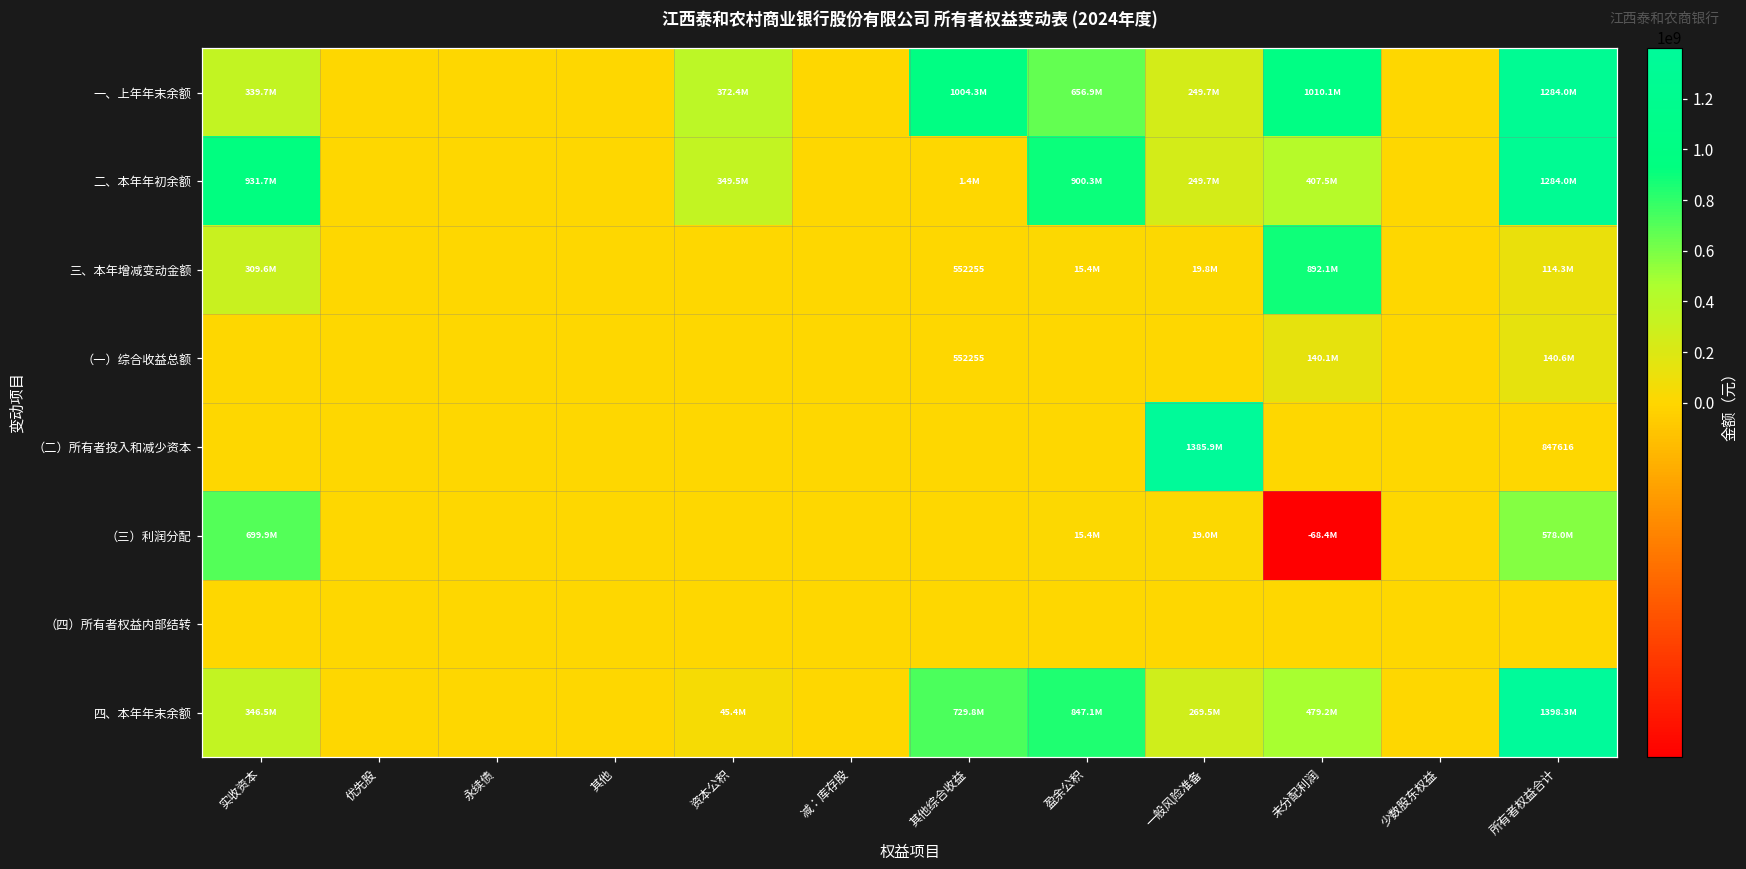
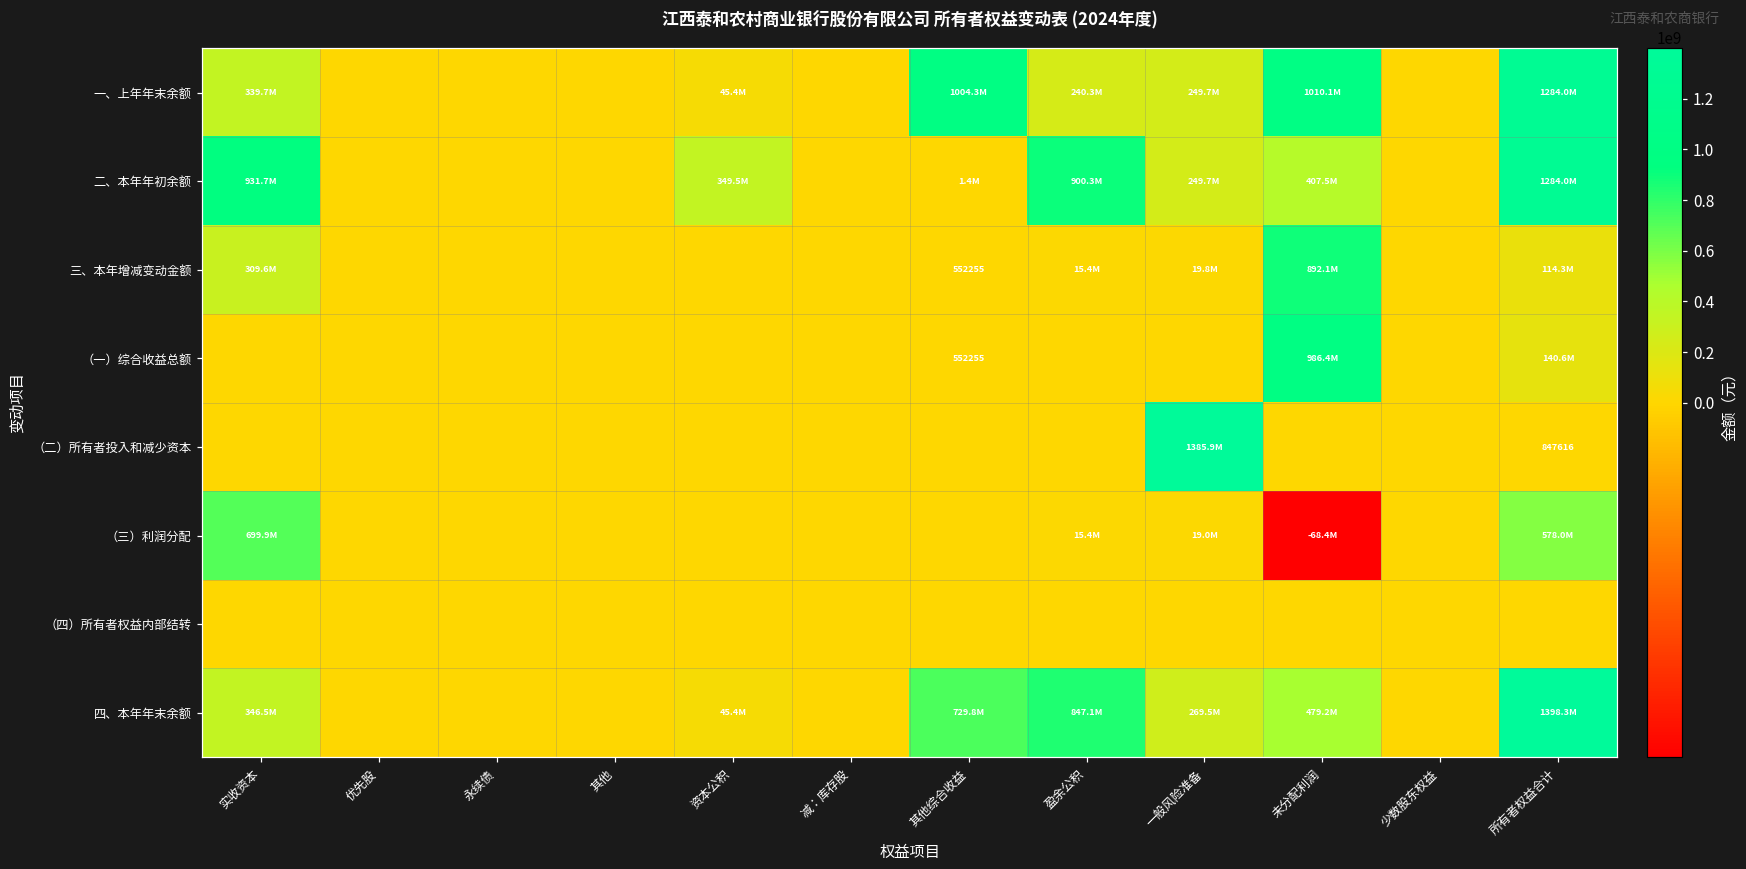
  {
    "一、上年年末余额": {
      "实收资本": "339.7M",
-     "资本公积": "372.4M",
+     "资本公积": "45.4M",
      "其他综合收益": "1004.3M",
-     "盈余公积": "656.9M",
+     "盈余公积": "240.3M",
      "一般风险准备": "249.7M",
      "未分配利润": "1010.1M",
      "所有者权益合计": "1284.0M"
    },
    "二、本年年初余额": {
      "实收资本": "931.7M",
      "资本公积": "349.5M",
      "其他综合收益": "1.4M",
      "盈余公积": "900.3M",
      "一般风险准备": "249.7M",
      "未分配利润": "407.5M",
      "所有者权益合计": "1284.0M"
    },
    "三、本年增减变动金额": {
      "实收资本": "309.6M",
      "其他综合收益": "552255",
      "盈余公积": "15.4M",
      "一般风险准备": "19.8M",
      "未分配利润": "892.1M",
      "所有者权益合计": "114.3M"
    },
    "（一）综合收益总额": {
      "其他综合收益": "552255",
-     "未分配利润": "140.1M",
+     "未分配利润": "986.4M",
      "所有者权益合计": "140.6M"
    },
    "（二）所有者投入和减少资本": {
      "一般风险准备": "1385.9M",
      "所有者权益合计": "847616"
    },
    "（三）利润分配": {
      "实收资本": "699.9M",
      "盈余公积": "15.4M",
      "一般风险准备": "19.0M",
      "未分配利润": "-68.4M",
      "所有者权益合计": "578.0M"
    },
    "四、本年年末余额": {
      "实收资本": "346.5M",
      "资本公积": "45.4M",
      "其他综合收益": "729.8M",
      "盈余公积": "847.1M",
      "一般风险准备": "269.5M",
      "未分配利润": "479.2M",
      "所有者权益合计": "1398.3M"
    }
  }
